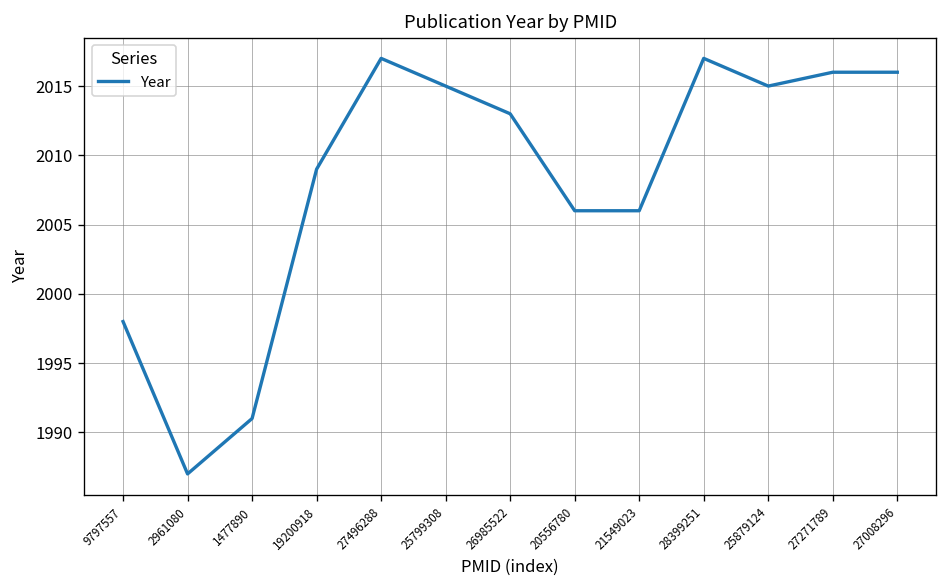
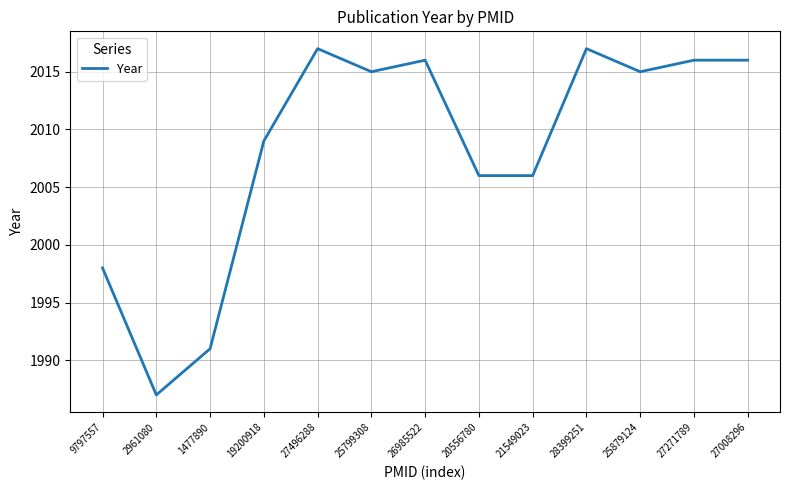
  {
    "9797557": 1998,
    "2961080": 1987,
    "1477890": 1991,
    "19200918": 2009,
    "27496288": 2017,
    "25799308": 2015,
-   "26985522": 2013,
+   "26985522": 2016,
    "20556780": 2006,
    "21549023": 2006,
    "28399251": 2017,
    "25879124": 2015,
    "27271789": 2016,
    "27008296": 2016
  }
